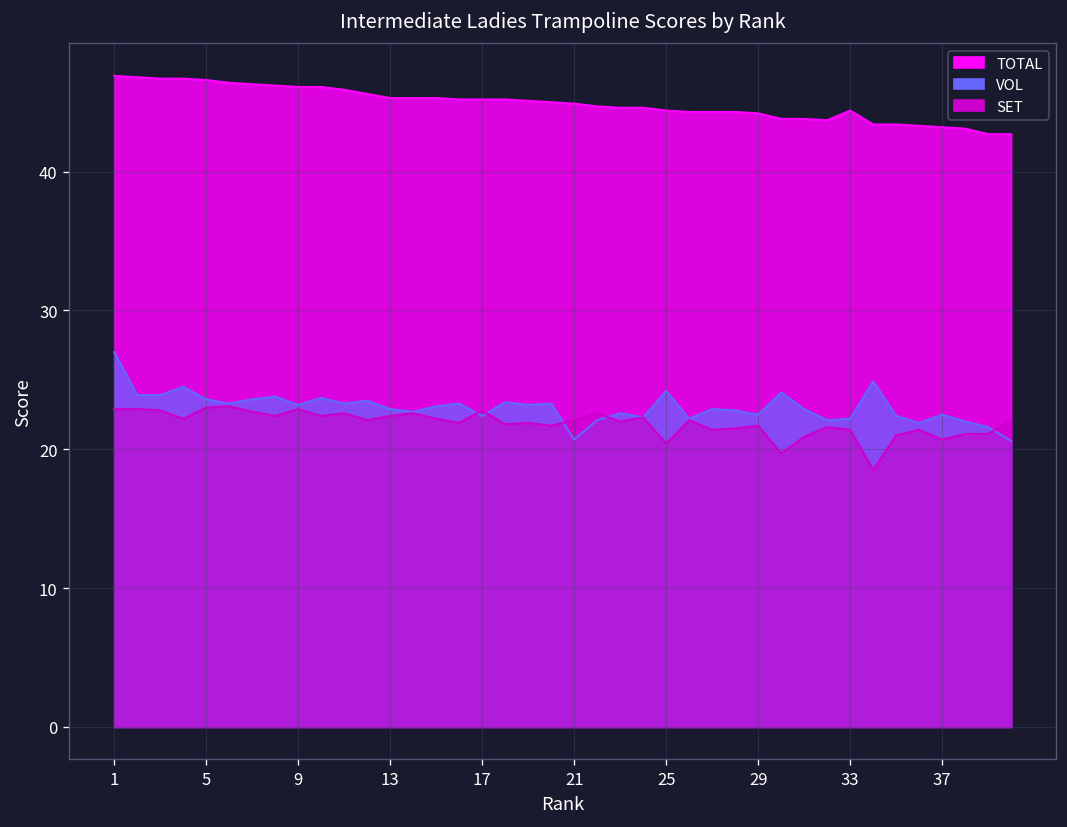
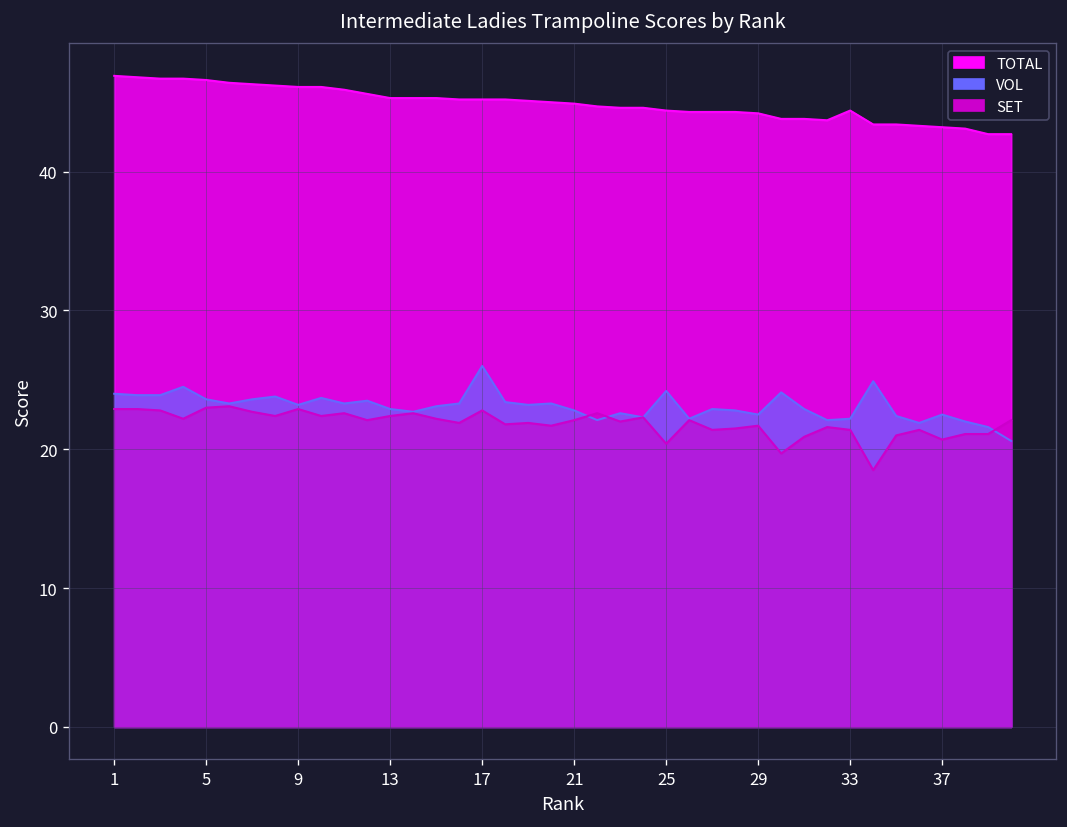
  {
    "TOTAL": {
      "1": 46.9,
      "5": 46.6,
      "9": 46.1,
      "13": 45.3,
      "17": 45.2,
      "21": 44.9,
      "25": 44.4,
      "29": 44.2,
      "33": 44.4,
      "37": 43.2
    },
    "VOL": {
-     "1": 27,
+     "1": 24,
      "5": 23.6,
      "9": 23.2,
      "13": 22.9,
-     "17": 22.4,
-     "21": 20.7,
+     "17": 26.0,
+     "21": 22.8,
      "25": 24.2,
      "29": 22.5,
      "33": 22.2,
      "37": 22.5
    },
    "SET": {
      "1": 22.9,
      "5": 23.0,
      "9": 22.9,
      "13": 22.4,
      "17": 22.8,
      "21": 22.1,
      "25": 20.4,
      "29": 21.7,
      "33": 21.4,
      "37": 20.7
    }
  }
